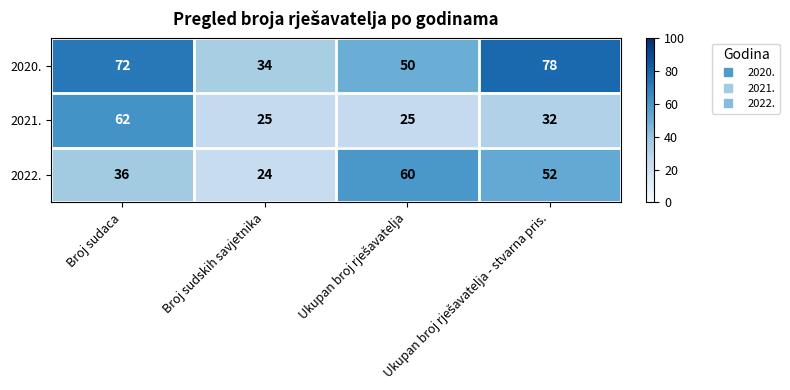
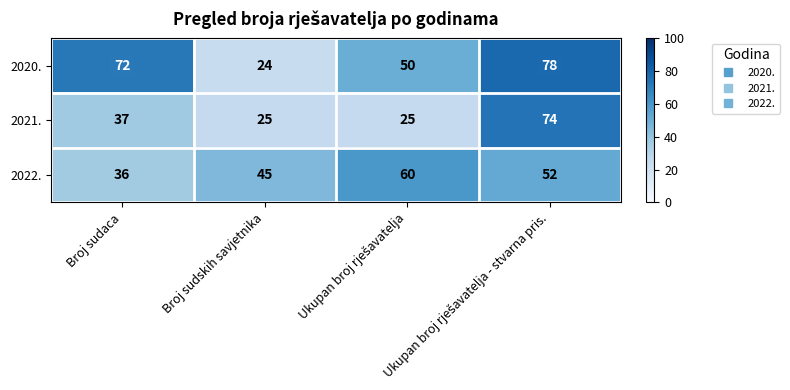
  {
    "2020.": {
-     "Broj sudskih savjetnika": 34
+     "Broj sudskih savjetnika": 24
    },
    "2021.": {
-     "Broj sudaca": 62,
-     "Ukupan broj rješavatelja - stvarna pris.": 32
+     "Broj sudaca": 37,
+     "Ukupan broj rješavatelja - stvarna pris.": 74
    },
    "2022.": {
-     "Broj sudskih savjetnika": 24
+     "Broj sudskih savjetnika": 45
    }
  }
